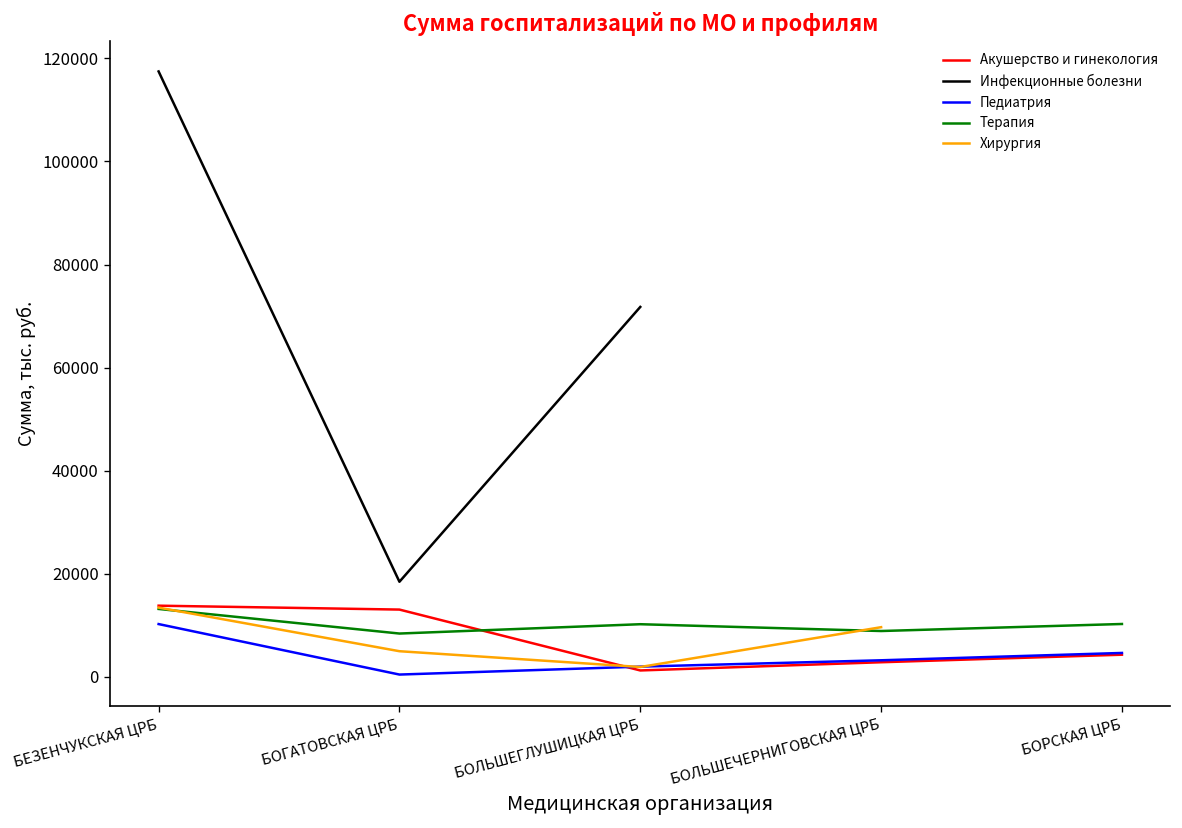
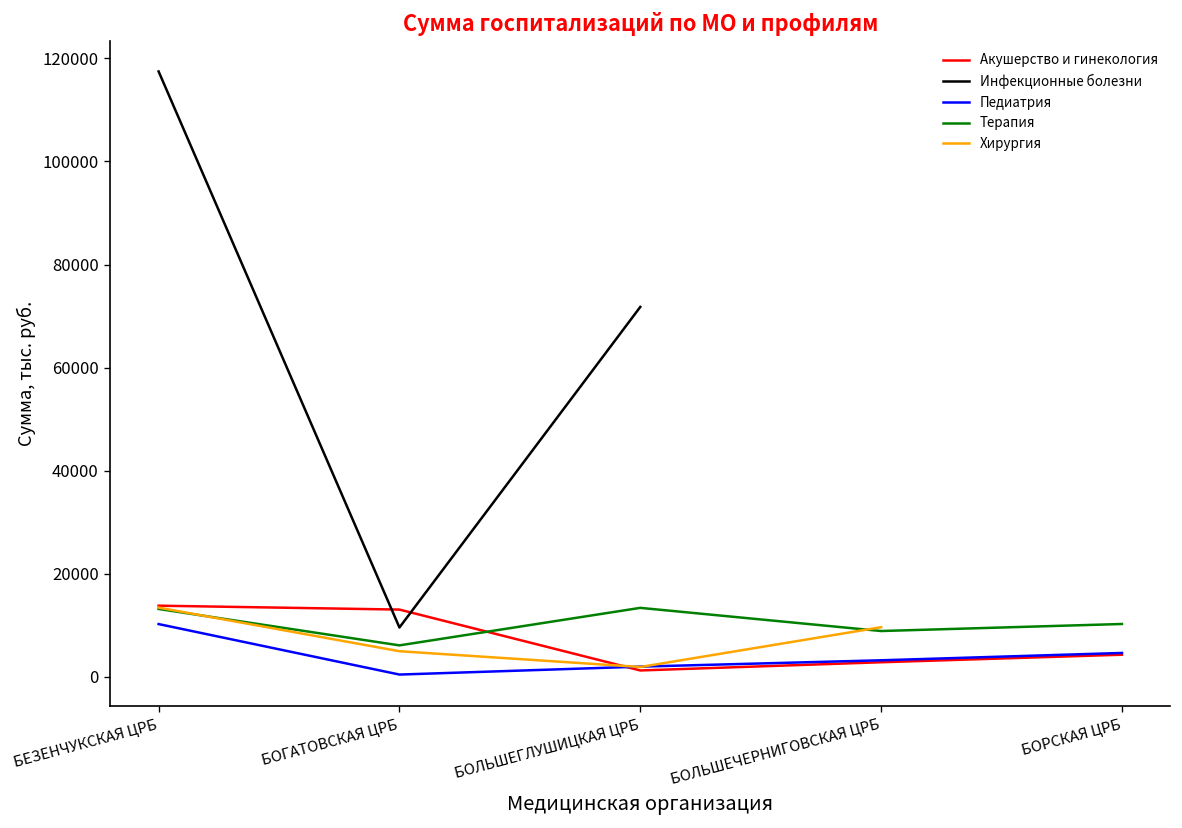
  {
    "Акушерство и гинекология": {
      "БОГАТОВСКАЯ ЦРБ": 13000,
      "БОЛЬШЕГЛУШИЦКАЯ ЦРБ": 1000
    },
    "Инфекционные болезни": {
      "БЕЗЕНЧУКСКАЯ ЦРБ": 117000,
-     "БОГАТОВСКАЯ ЦРБ": 18000,
+     "БОГАТОВСКАЯ ЦРБ": 10000,
      "БОЛЬШЕГЛУШИЦКАЯ ЦРБ": 72000,
      "БОРСКАЯ ЦРБ": 0
    },
    "Педиатрия": {
      "БЕЗЕНЧУКСКАЯ ЦРБ": 10000,
      "БОГАТОВСКАЯ ЦРБ": 0
    },
    "Терапия": {
-     "БОГАТОВСКАЯ ЦРБ": 8000,
-     "БОЛЬШЕГЛУШИЦКАЯ ЦРБ": 10000,
+     "БОГАТОВСКАЯ ЦРБ": 6000,
+     "БОЛЬШЕГЛУШИЦКАЯ ЦРБ": 13000,
      "БОЛЬШЕЧЕРНИГОВСКАЯ ЦРБ": 9000,
      "БОРСКАЯ ЦРБ": 10000
    },
    "Хирургия": {
      "БОГАТОВСКАЯ ЦРБ": 5000,
      "БОЛЬШЕЧЕРНИГОВСКАЯ ЦРБ": 10000
    }
  }
